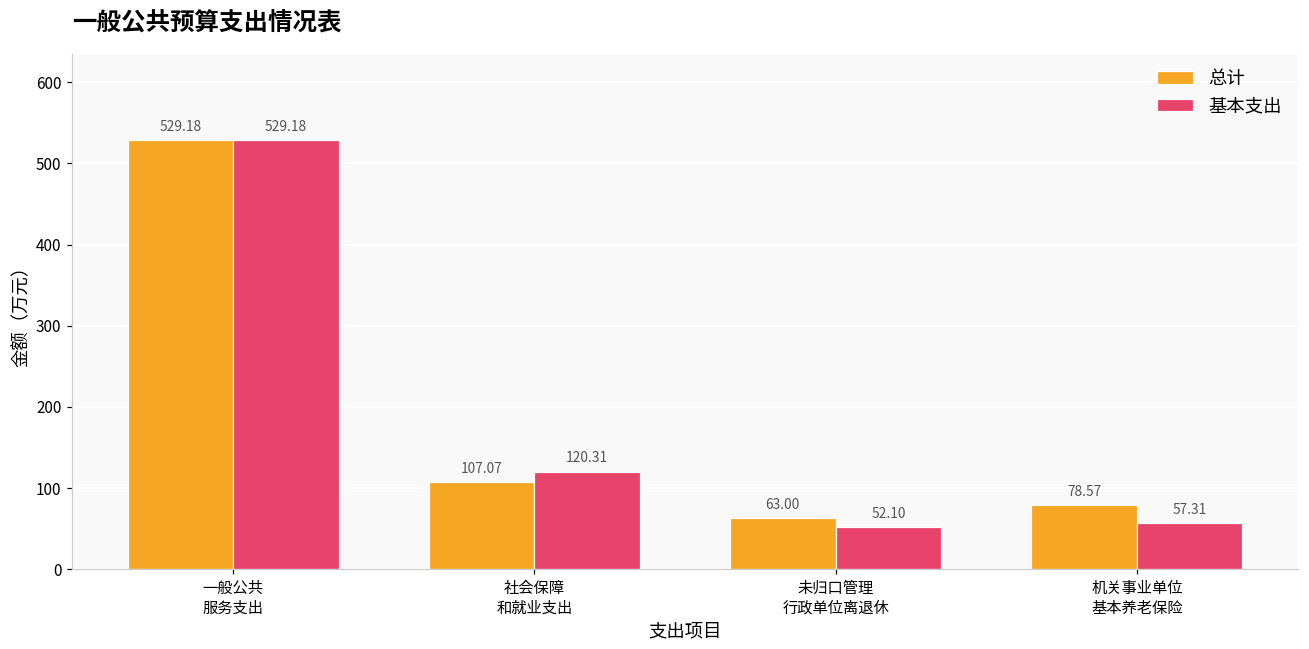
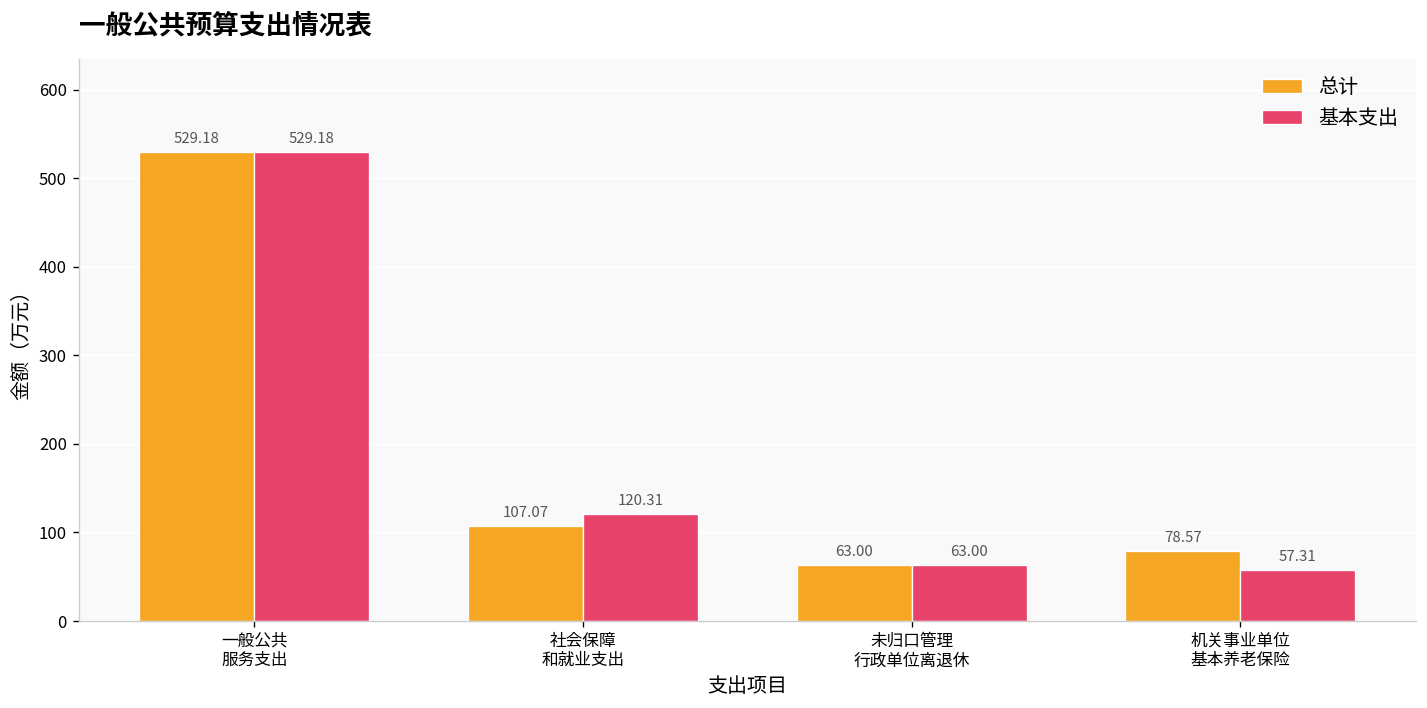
  {
    "总计": {
      "一般公共 服务支出": 529.18,
      "社会保障 和就业支出": 107.07,
      "未归口管理 行政单位离退休": 63.00,
      "机关事业单位 基本养老保险": 78.57
    },
    "基本支出": {
      "一般公共 服务支出": 529.18,
      "社会保障 和就业支出": 120.31,
-     "未归口管理 行政单位离退休": 52.10,
+     "未归口管理 行政单位离退休": 63.00,
      "机关事业单位 基本养老保险": 57.31
    }
  }
